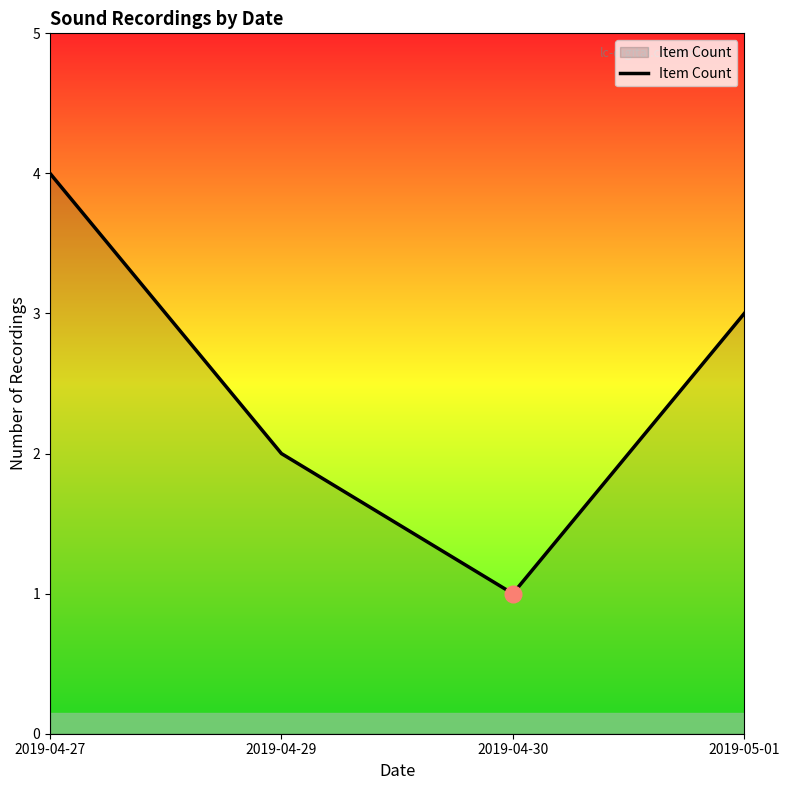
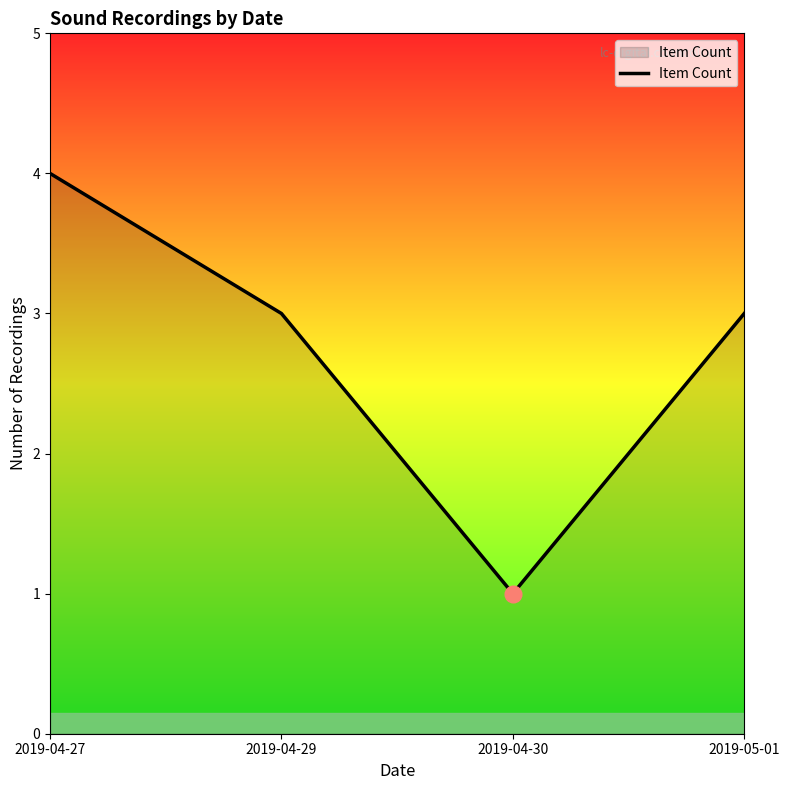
  {
    "Item Count": {
      "2019-04-27": 4,
-     "2019-04-29": 2,
+     "2019-04-29": 3,
      "2019-05-01": 3
    }
  }
